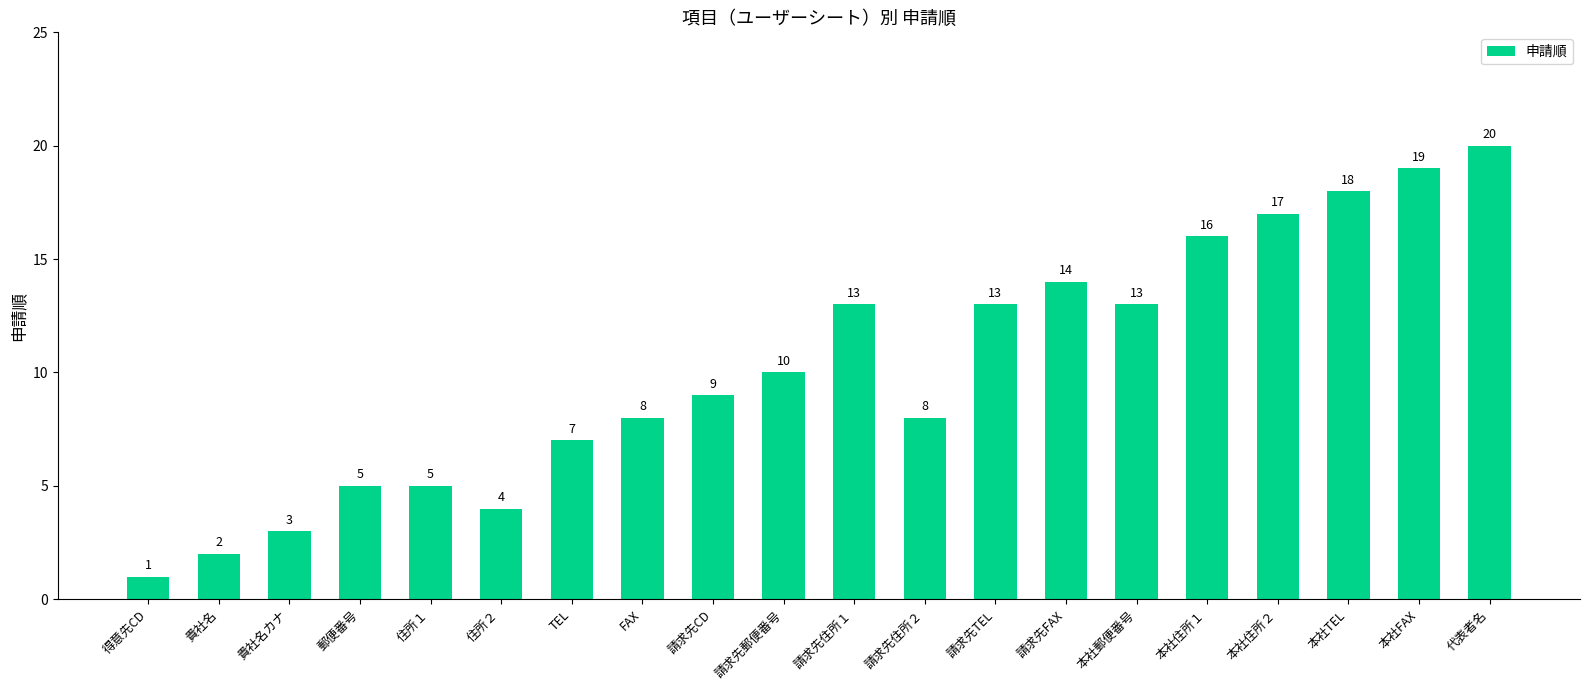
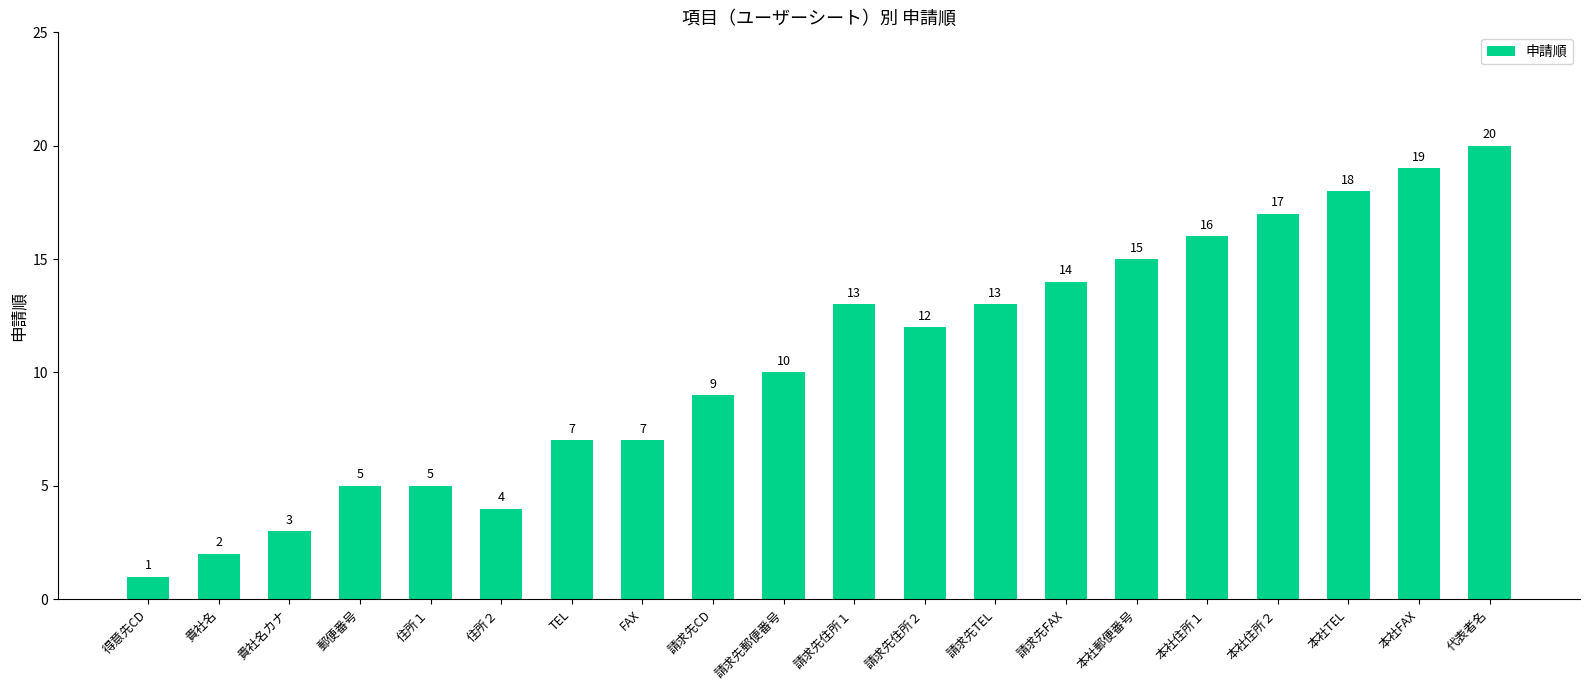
  {
    "得意先CD": 1,
    "貴社名": 2,
    "貴社名カナ": 3,
    "郵便番号": 5,
    "住所１": 5,
    "住所２": 4,
    "TEL": 7,
-   "FAX": 8,
+   "FAX": 7,
    "請求先CD": 9,
    "請求先郵便番号": 10,
    "請求先住所１": 13,
-   "請求先住所２": 8,
+   "請求先住所２": 12,
    "請求先TEL": 13,
    "請求先FAX": 14,
-   "本社郵便番号": 13,
+   "本社郵便番号": 15,
    "本社住所１": 16,
    "本社住所２": 17,
    "本社TEL": 18,
    "本社FAX": 19,
    "代表者名": 20
  }
